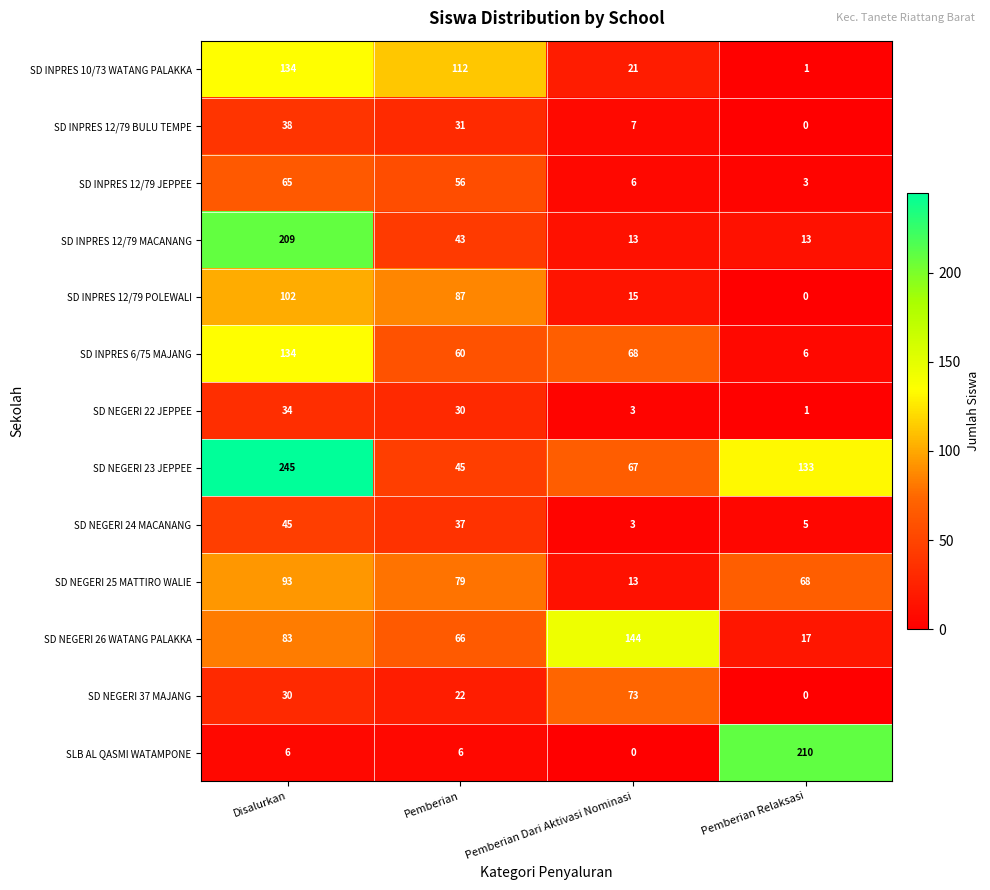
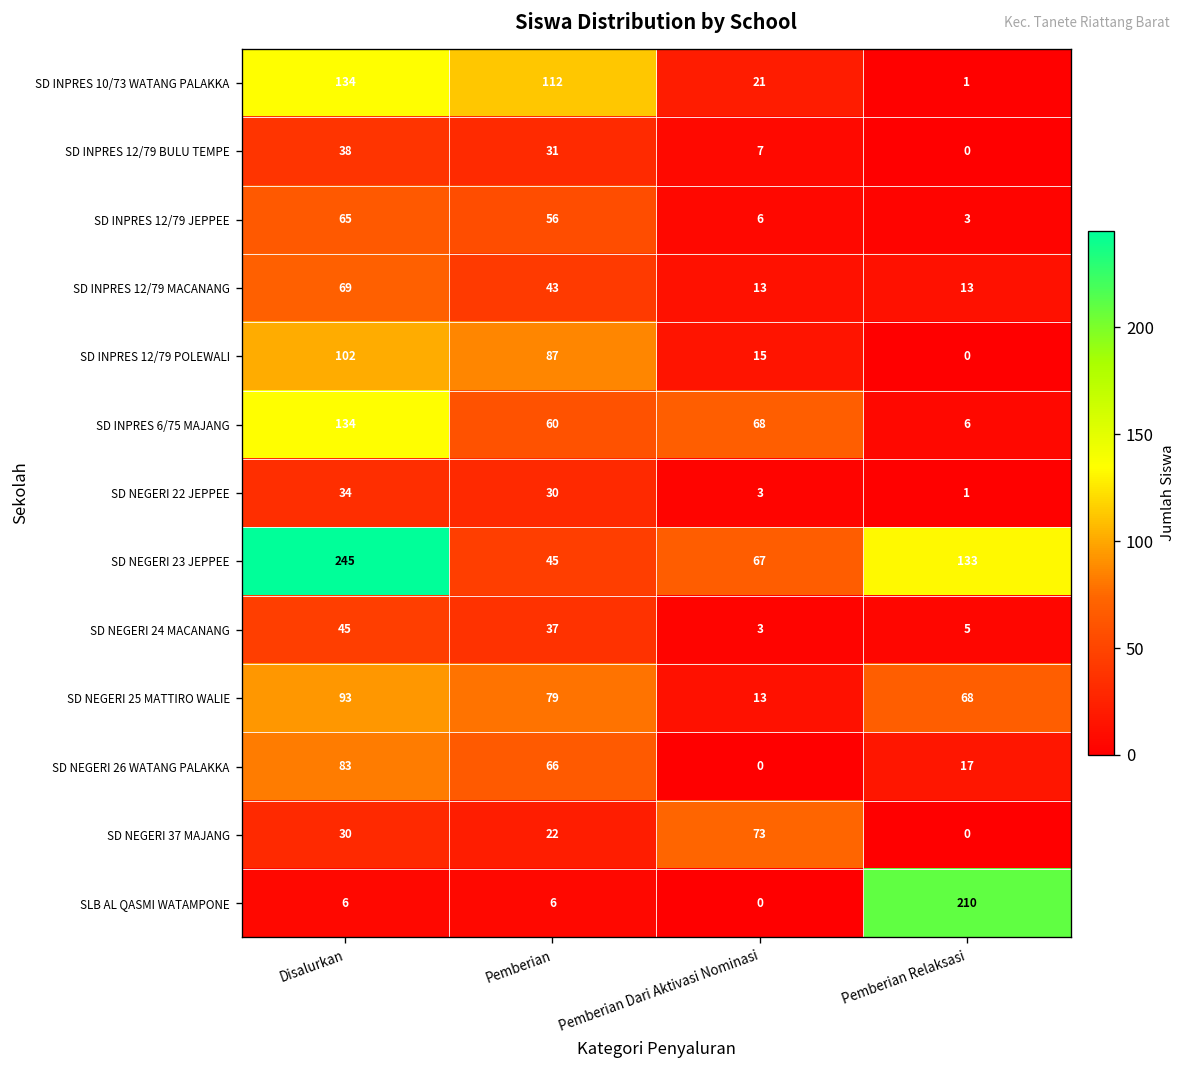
  {
    "SD INPRES 10/73 WATANG PALAKKA": {
      "Disalurkan": 134,
      "Pemberian": 112,
      "Pemberian Dari Aktivasi Nominasi": 21,
      "Pemberian Relaksasi": 1
    },
    "SD INPRES 12/79 BULU TEMPE": {
      "Disalurkan": 38,
      "Pemberian": 31,
      "Pemberian Dari Aktivasi Nominasi": 7,
      "Pemberian Relaksasi": 0
    },
    "SD INPRES 12/79 JEPPEE": {
      "Disalurkan": 65,
      "Pemberian": 56,
      "Pemberian Dari Aktivasi Nominasi": 6,
      "Pemberian Relaksasi": 3
    },
    "SD INPRES 12/79 MACANANG": {
-     "Disalurkan": 209,
+     "Disalurkan": 69,
      "Pemberian": 43,
      "Pemberian Dari Aktivasi Nominasi": 13,
      "Pemberian Relaksasi": 13
    },
    "SD INPRES 12/79 POLEWALI": {
      "Disalurkan": 102,
      "Pemberian": 87,
      "Pemberian Dari Aktivasi Nominasi": 15,
      "Pemberian Relaksasi": 0
    },
    "SD INPRES 6/75 MAJANG": {
      "Disalurkan": 134,
      "Pemberian": 60,
      "Pemberian Dari Aktivasi Nominasi": 68,
      "Pemberian Relaksasi": 6
    },
    "SD NEGERI 22 JEPPEE": {
      "Disalurkan": 34,
      "Pemberian": 30,
      "Pemberian Dari Aktivasi Nominasi": 3,
      "Pemberian Relaksasi": 1
    },
    "SD NEGERI 23 JEPPEE": {
      "Disalurkan": 245,
      "Pemberian": 45,
      "Pemberian Dari Aktivasi Nominasi": 67,
      "Pemberian Relaksasi": 133
    },
    "SD NEGERI 24 MACANANG": {
      "Disalurkan": 45,
      "Pemberian": 37,
      "Pemberian Dari Aktivasi Nominasi": 3,
      "Pemberian Relaksasi": 5
    },
    "SD NEGERI 25 MATTIRO WALIE": {
      "Disalurkan": 93,
      "Pemberian": 79,
      "Pemberian Dari Aktivasi Nominasi": 13,
      "Pemberian Relaksasi": 68
    },
    "SD NEGERI 26 WATANG PALAKKA": {
      "Disalurkan": 83,
      "Pemberian": 66,
-     "Pemberian Dari Aktivasi Nominasi": 144,
+     "Pemberian Dari Aktivasi Nominasi": 0,
      "Pemberian Relaksasi": 17
    },
    "SD NEGERI 37 MAJANG": {
      "Disalurkan": 30,
      "Pemberian": 22,
      "Pemberian Dari Aktivasi Nominasi": 73,
      "Pemberian Relaksasi": 0
    },
    "SLB AL QASMI WATAMPONE": {
      "Disalurkan": 6,
      "Pemberian": 6,
      "Pemberian Dari Aktivasi Nominasi": 0,
      "Pemberian Relaksasi": 210
    }
  }
